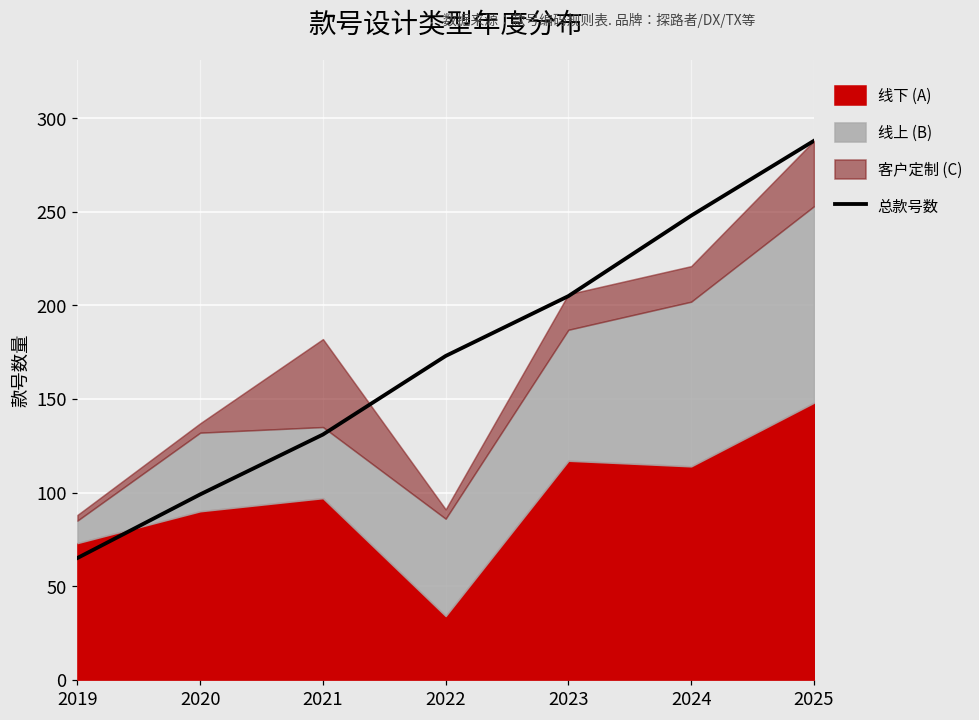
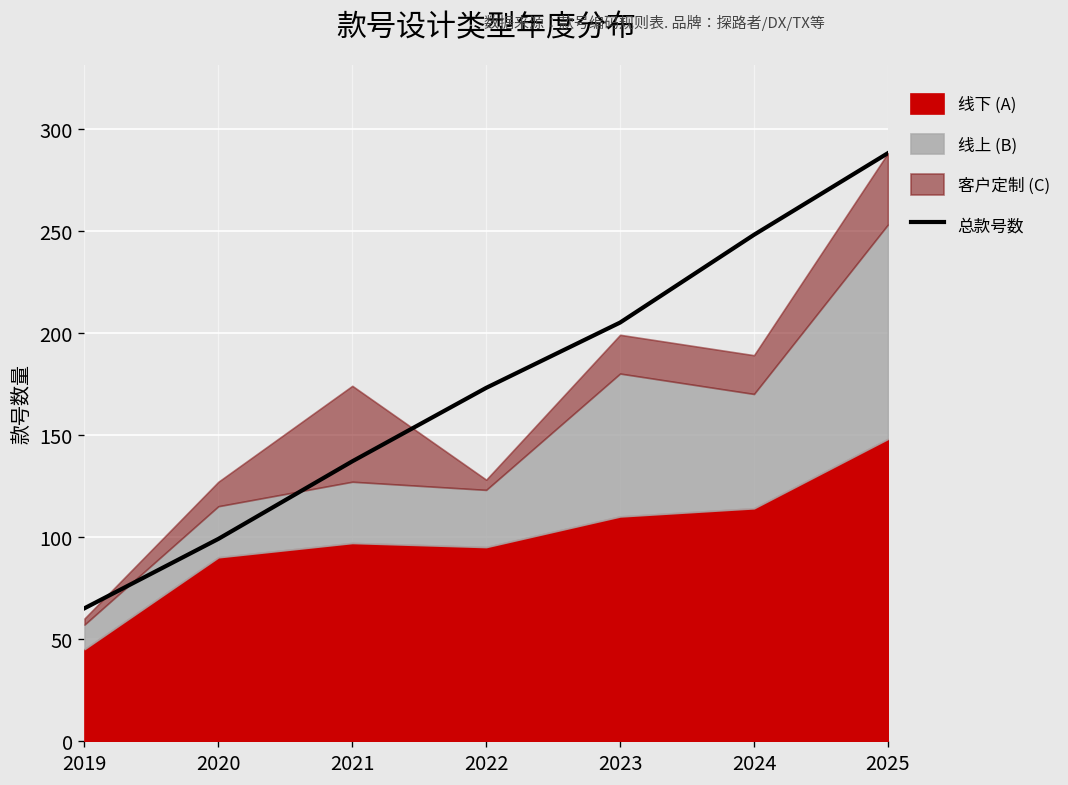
  {
    "线下 (A)": {
-     "2019": 73,
+     "2019": 45,
      "2020": 90,
      "2021": 97,
-     "2022": 34,
-     "2023": 117,
+     "2022": 95,
+     "2023": 110,
      "2024": 114,
      "2025": 148
    },
    "总款号数": {
      "2019": 65,
      "2020": 99,
-     "2021": 131,
+     "2021": 137,
      "2022": 173,
      "2024": 248
    },
    "线上 (B)": {
      "2019": 12,
-     "2020": 42,
-     "2021": 38,
-     "2022": 52,
+     "2020": 25,
+     "2021": 30,
+     "2022": 28,
      "2023": 70,
-     "2024": 88,
+     "2024": 56,
      "2025": 105
    },
    "客户定制 (C)": {
      "2019": 3,
-     "2020": 5,
+     "2020": 12,
      "2021": 47,
      "2022": 5,
      "2024": 19
    }
  }
